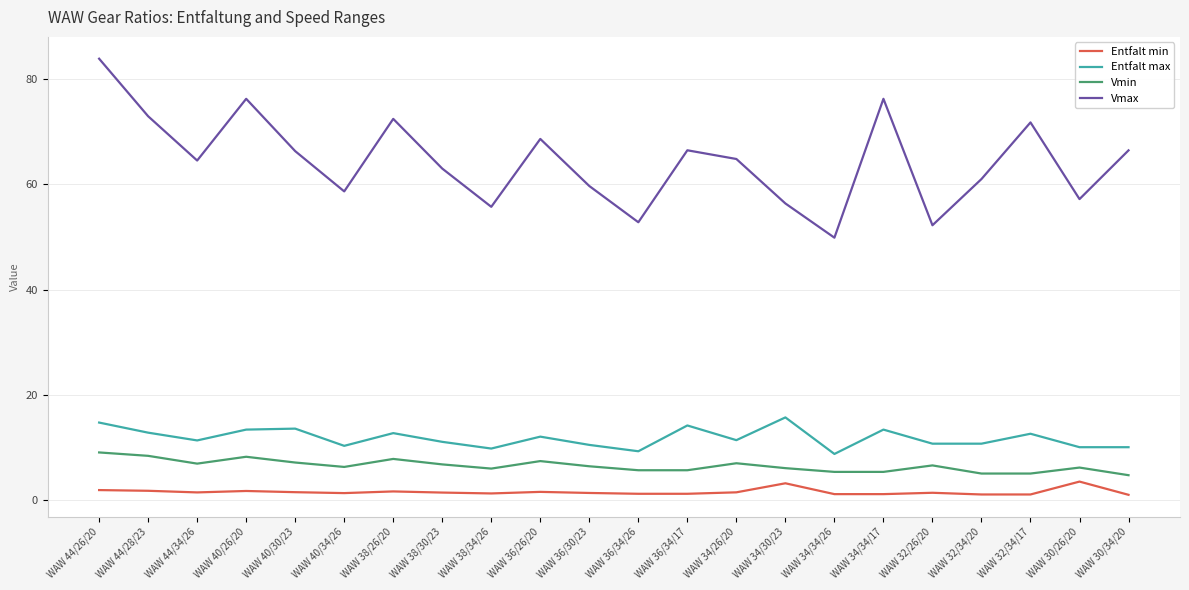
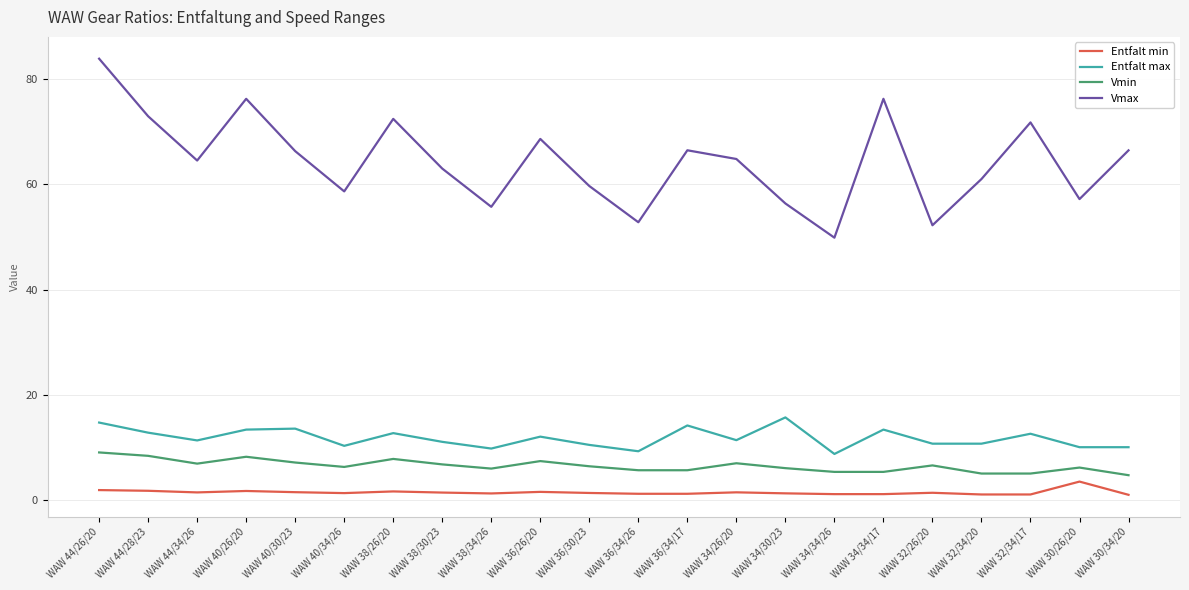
  {
    "Entfalt min": {
      "WAW 44/26/20": 2,
      "WAW 44/28/23": 2,
      "WAW 44/34/26": 1,
      "WAW 40/26/20": 2,
      "WAW 40/30/23": 1,
      "WAW 40/34/26": 1,
      "WAW 38/26/20": 2,
      "WAW 38/30/23": 1,
      "WAW 38/34/26": 1,
      "WAW 36/26/20": 2,
      "WAW 36/30/23": 1,
      "WAW 36/34/26": 1,
      "WAW 36/34/17": 1,
      "WAW 34/26/20": 1,
-     "WAW 34/30/23": 3,
+     "WAW 34/30/23": 1,
      "WAW 34/34/26": 1,
      "WAW 34/34/17": 1,
      "WAW 32/26/20": 1,
      "WAW 32/34/20": 1,
      "WAW 32/34/17": 1,
      "WAW 30/26/20": 3,
      "WAW 30/34/20": 1
    },
    "Entfalt max": {
      "WAW 44/26/20": 15,
      "WAW 44/28/23": 13,
      "WAW 44/34/26": 11,
      "WAW 40/26/20": 13,
      "WAW 40/30/23": 14,
      "WAW 40/34/26": 10,
      "WAW 38/26/20": 13,
      "WAW 38/30/23": 11,
      "WAW 38/34/26": 10,
      "WAW 36/26/20": 12,
      "WAW 36/30/23": 10,
      "WAW 36/34/26": 9,
      "WAW 36/34/17": 14,
      "WAW 34/26/20": 11,
      "WAW 34/30/23": 16,
      "WAW 34/34/26": 9,
      "WAW 34/34/17": 13,
      "WAW 32/26/20": 11,
      "WAW 32/34/20": 11,
      "WAW 32/34/17": 13,
      "WAW 30/26/20": 10,
      "WAW 30/34/20": 10
    },
    "Vmin": {
      "WAW 44/26/20": 9,
      "WAW 44/28/23": 8,
      "WAW 44/34/26": 7,
      "WAW 40/26/20": 8,
      "WAW 40/30/23": 7,
      "WAW 40/34/26": 6,
      "WAW 38/26/20": 8,
      "WAW 38/30/23": 7,
      "WAW 38/34/26": 6,
      "WAW 36/26/20": 7,
      "WAW 36/30/23": 6,
      "WAW 36/34/26": 6,
      "WAW 36/34/17": 6,
      "WAW 34/26/20": 7,
      "WAW 34/30/23": 6,
      "WAW 34/34/26": 5,
      "WAW 34/34/17": 5,
      "WAW 32/26/20": 7,
      "WAW 32/34/20": 5,
      "WAW 32/34/17": 5,
      "WAW 30/26/20": 6,
      "WAW 30/34/20": 5
    },
    "Vmax": {
      "WAW 44/26/20": 84,
      "WAW 44/28/23": 73,
      "WAW 44/34/26": 65,
      "WAW 40/26/20": 76,
      "WAW 40/30/23": 66,
      "WAW 40/34/26": 59,
      "WAW 38/26/20": 72,
      "WAW 38/30/23": 63,
      "WAW 38/34/26": 56,
      "WAW 36/26/20": 69,
      "WAW 36/30/23": 60,
      "WAW 36/34/26": 53,
      "WAW 36/34/17": 66,
      "WAW 34/26/20": 65,
      "WAW 34/30/23": 56,
      "WAW 34/34/26": 50,
      "WAW 34/34/17": 76,
      "WAW 32/26/20": 52,
      "WAW 32/34/20": 61,
      "WAW 32/34/17": 72,
      "WAW 30/26/20": 57,
      "WAW 30/34/20": 66
    }
  }
